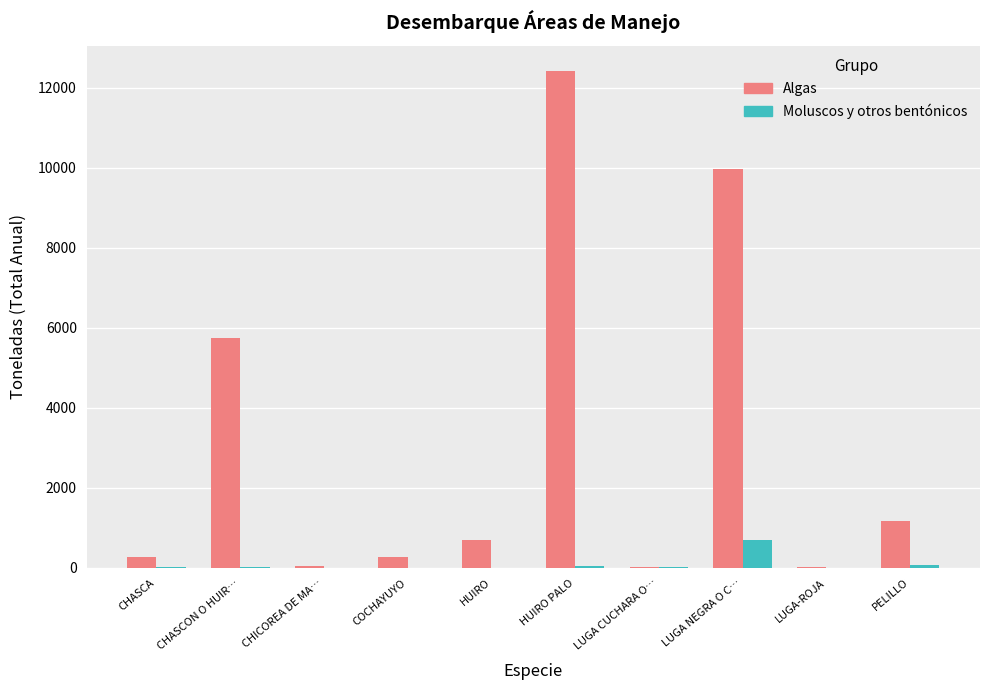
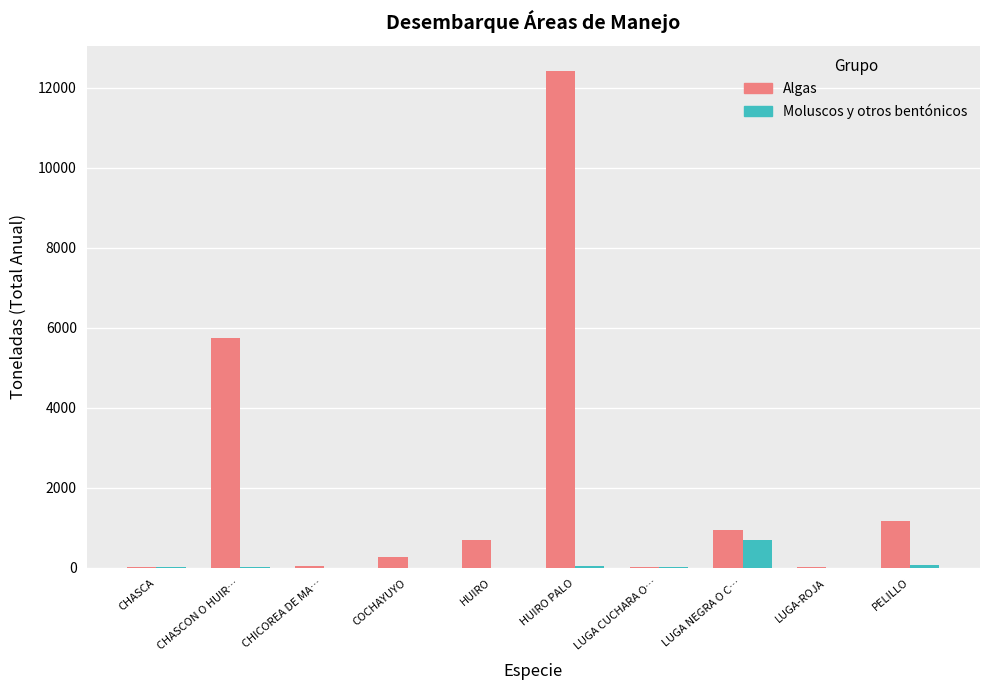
  {
    "Algas": {
-     "CHASCA": 300,
+     "CHASCA": 0,
      "CHASCON O HUIR…": 5700,
      "COCHAYUYO": 300,
      "HUIRO": 700,
      "HUIRO PALO": 12400,
-     "LUGA NEGRA O C…": 10000,
+     "LUGA NEGRA O C…": 1000,
      "PELILLO": 1200
    },
    "Moluscos y otros bentónicos": {
      "LUGA NEGRA O C…": 700
    }
  }
